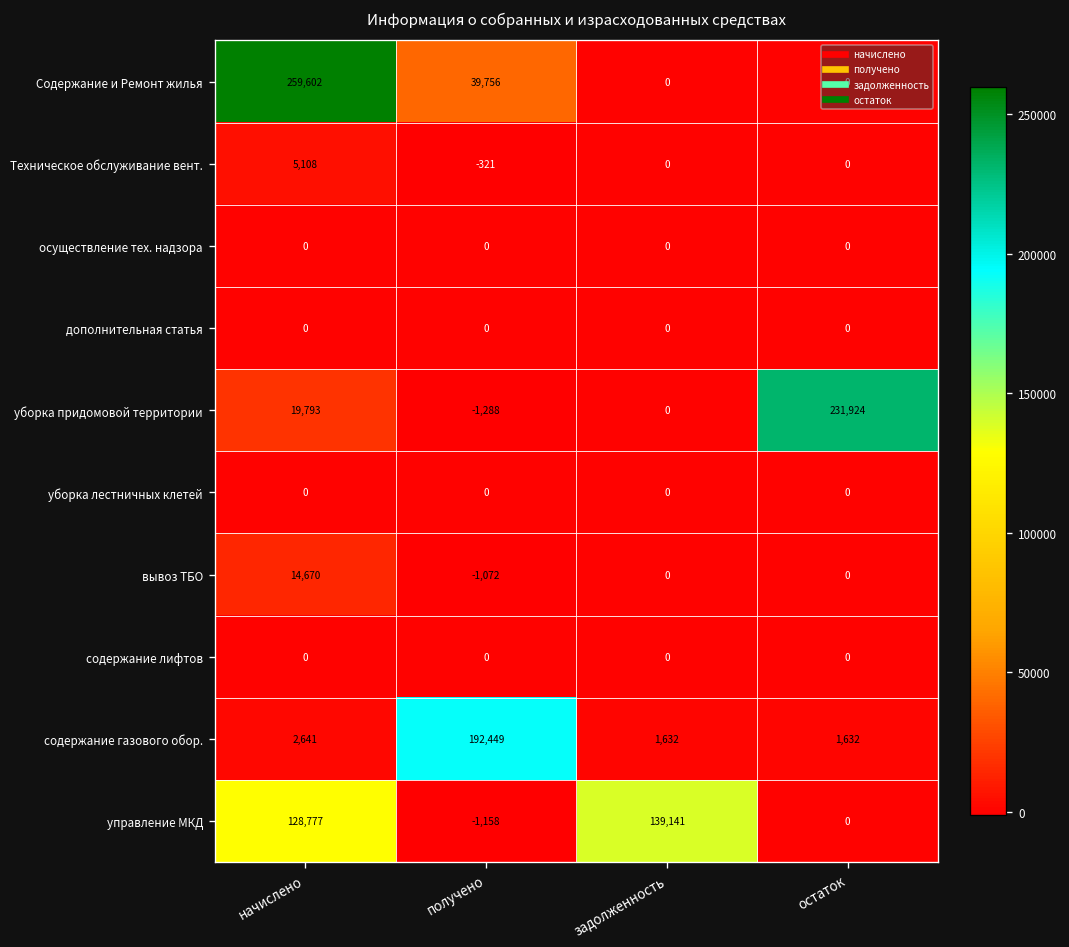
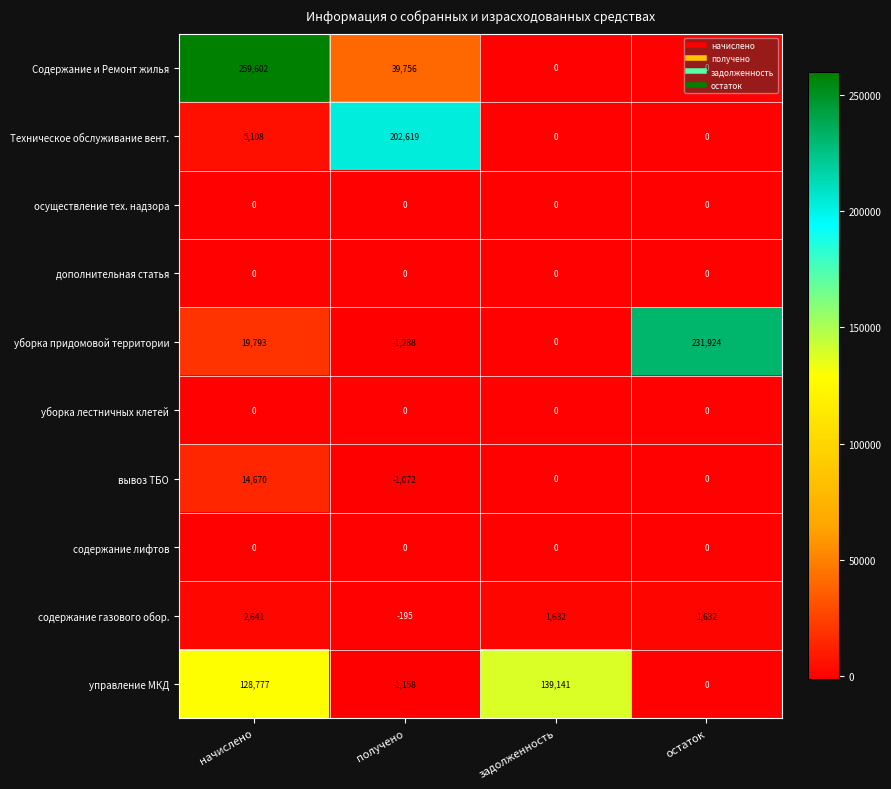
  {
    "Содержание и Ремонт жилья": {
      "начислено": "259,602",
      "получено": "39,756",
      "задолженность": "0"
    },
    "Техническое обслуживание вент.": {
      "начислено": "5,108",
-     "получено": "-321",
+     "получено": "202,619",
      "задолженность": "0",
      "остаток": "0"
    },
    "осуществление тех. надзора": {
      "начислено": "0",
      "получено": "0",
      "задолженность": "0",
      "остаток": "0"
    },
    "дополнительная статья": {
      "начислено": "0",
      "получено": "0",
      "задолженность": "0",
      "остаток": "0"
    },
    "уборка придомовой территории": {
      "начислено": "19,793",
      "получено": "-1,288",
      "задолженность": "0",
      "остаток": "231,924"
    },
    "уборка лестничных клетей": {
      "начислено": "0",
      "получено": "0",
      "задолженность": "0",
      "остаток": "0"
    },
    "вывоз ТБО": {
      "начислено": "14,670",
      "получено": "-1,072",
      "задолженность": "0",
      "остаток": "0"
    },
    "содержание лифтов": {
      "начислено": "0",
      "получено": "0",
      "задолженность": "0",
      "остаток": "0"
    },
    "содержание газового обор.": {
      "начислено": "2,641",
-     "получено": "192,449",
+     "получено": "-195",
      "задолженность": "1,632",
      "остаток": "1,632"
    },
    "управление МКД": {
      "начислено": "128,777",
      "получено": "-1,158",
      "задолженность": "139,141",
      "остаток": "0"
    }
  }
